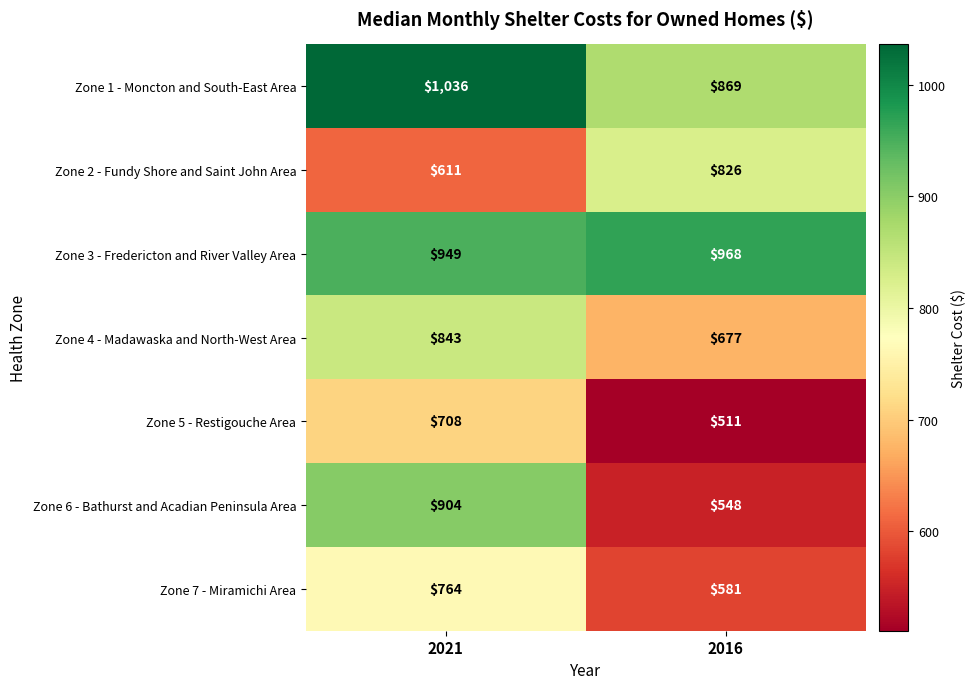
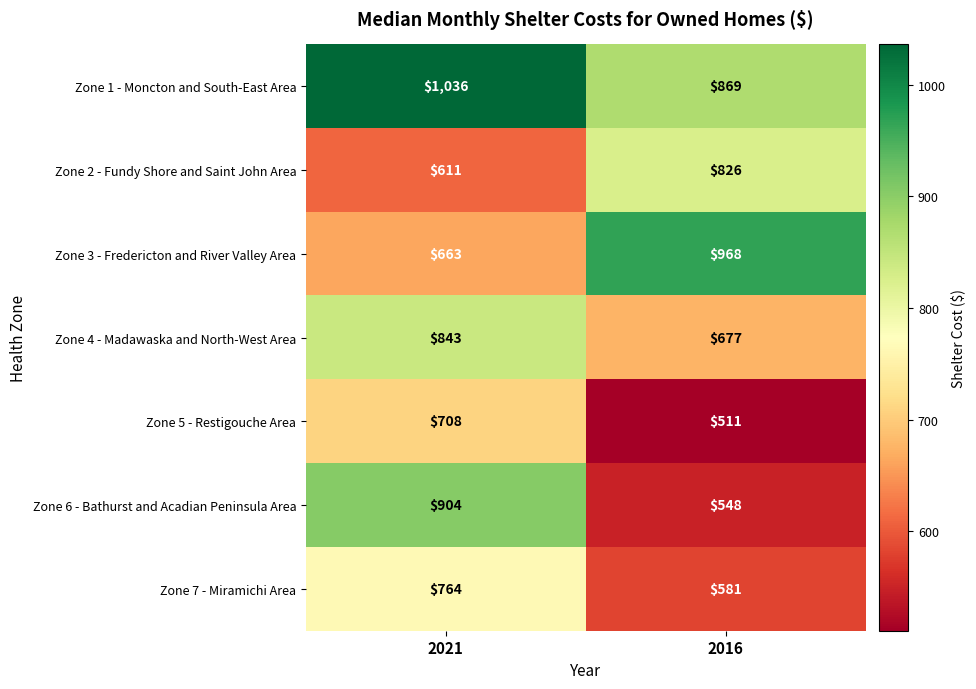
  {
    "Zone 1 - Moncton and South-East Area": {
      "2021": "$1,036",
      "2016": "$869"
    },
    "Zone 2 - Fundy Shore and Saint John Area": {
      "2021": "$611",
      "2016": "$826"
    },
    "Zone 3 - Fredericton and River Valley Area": {
-     "2021": "$949",
+     "2021": "$663",
      "2016": "$968"
    },
    "Zone 4 - Madawaska and North-West Area": {
      "2021": "$843",
      "2016": "$677"
    },
    "Zone 5 - Restigouche Area": {
      "2021": "$708",
      "2016": "$511"
    },
    "Zone 6 - Bathurst and Acadian Peninsula Area": {
      "2021": "$904",
      "2016": "$548"
    },
    "Zone 7 - Miramichi Area": {
      "2021": "$764",
      "2016": "$581"
    }
  }
